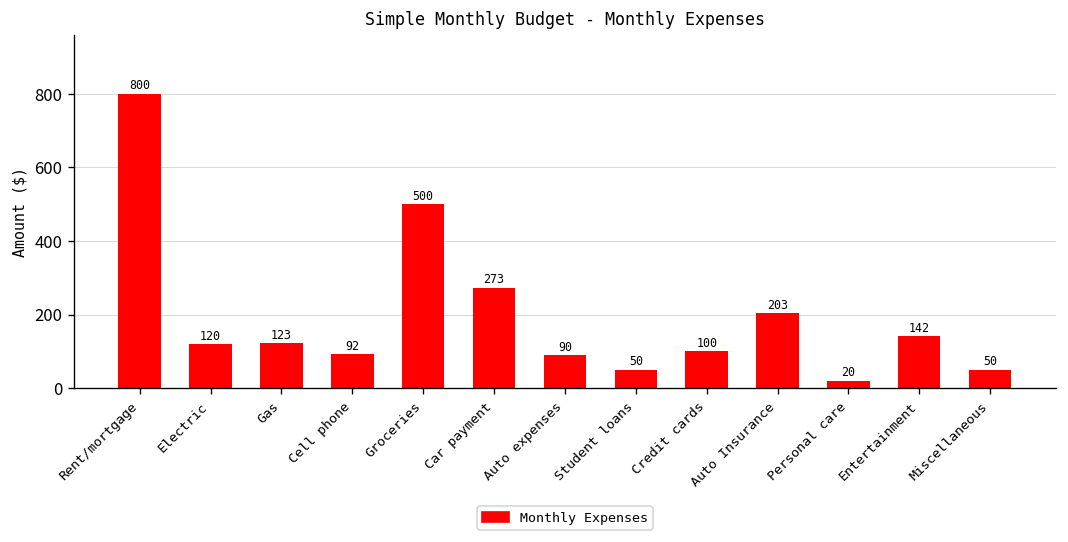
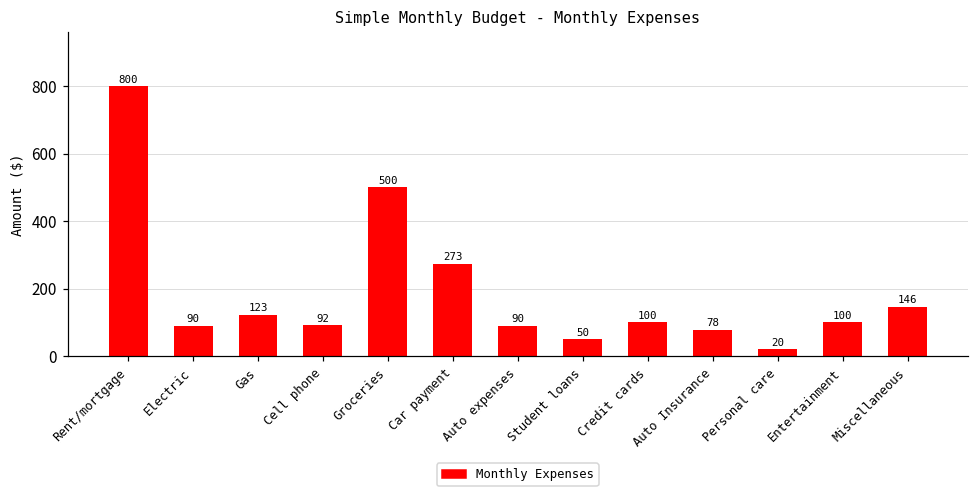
  {
    "Rent/mortgage": 800,
-   "Electric": 120,
+   "Electric": 90,
    "Gas": 123,
    "Cell phone": 92,
    "Groceries": 500,
    "Car payment": 273,
    "Auto expenses": 90,
    "Student loans": 50,
    "Credit cards": 100,
-   "Auto Insurance": 203,
+   "Auto Insurance": 78,
    "Personal care": 20,
-   "Entertainment": 142,
-   "Miscellaneous": 50
+   "Entertainment": 100,
+   "Miscellaneous": 146
  }
